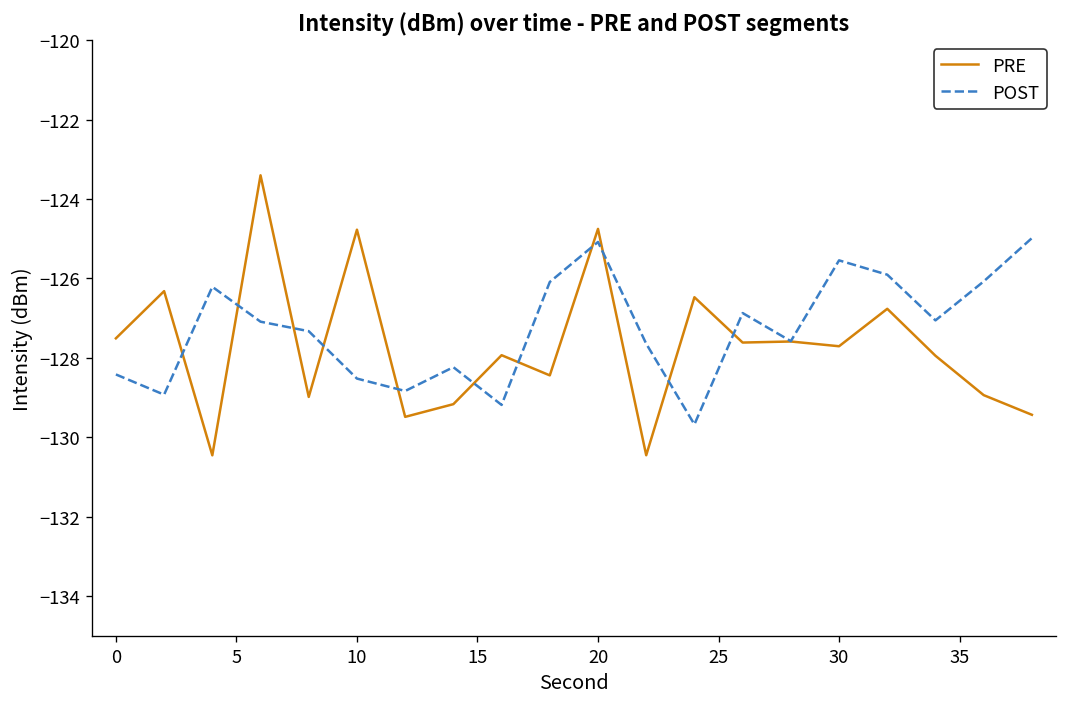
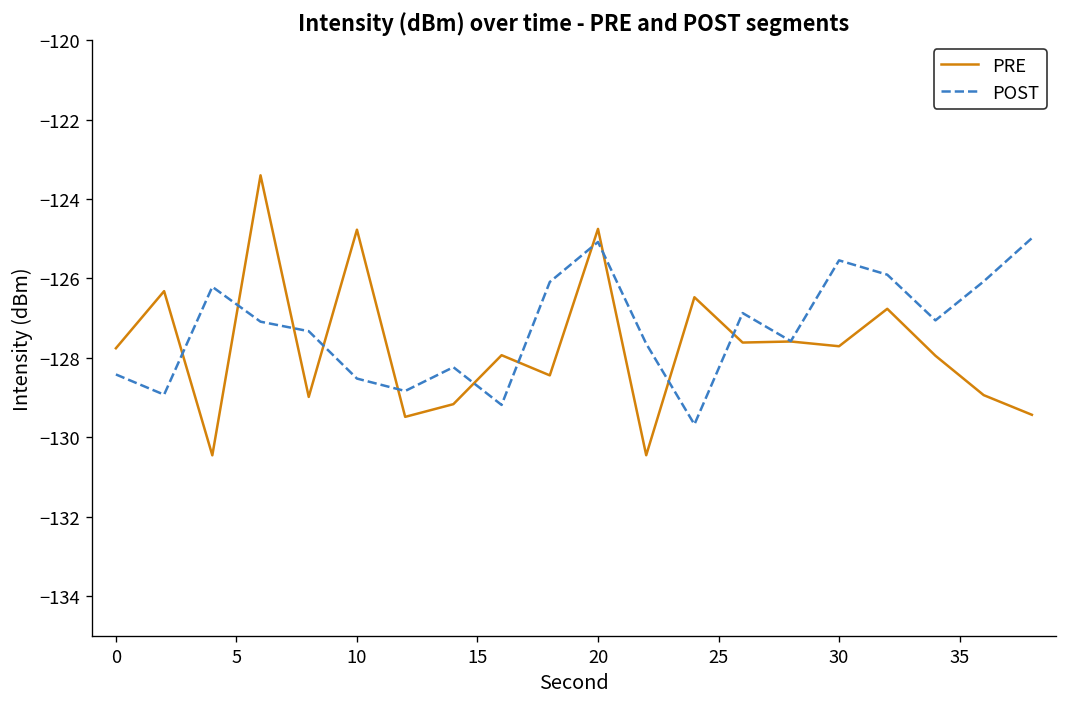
  {
    "PRE": {
-     "0": -127.5,
+     "0": -127.8,
      "10": -124.8,
      "20": -124.8,
      "30": -127.7
    },
    "POST": {
      "0": -128.4,
      "10": -128.5,
      "20": -125.1,
      "30": -125.5
    }
  }
